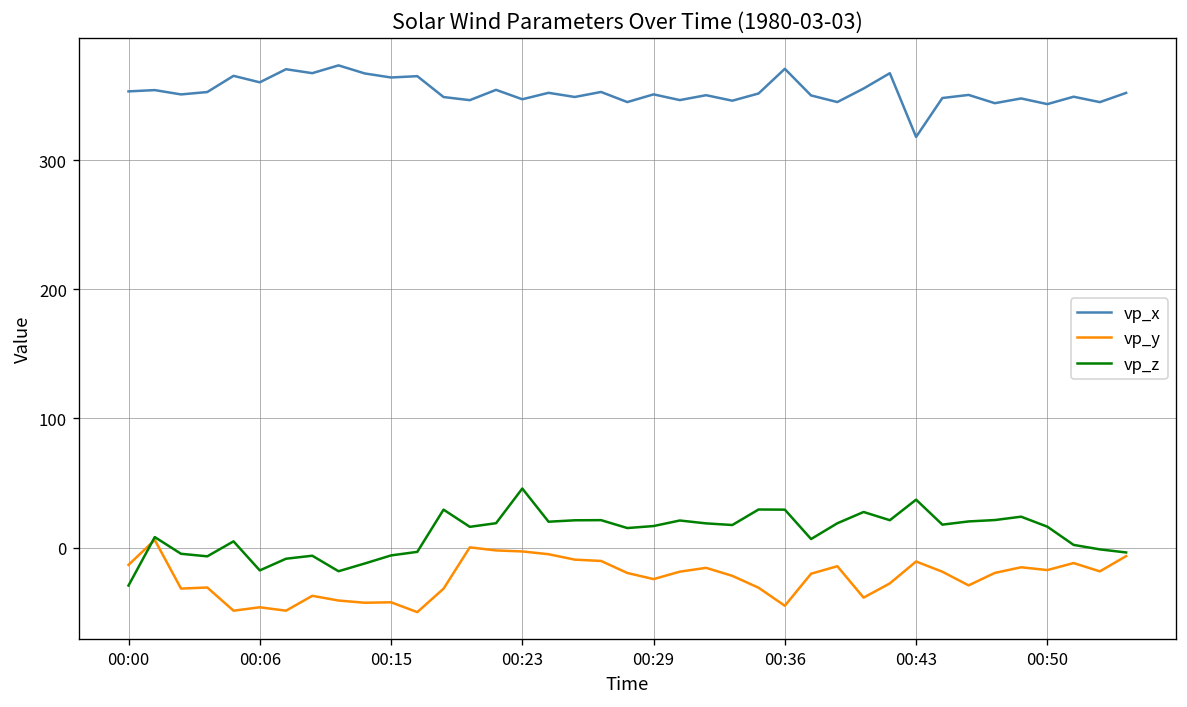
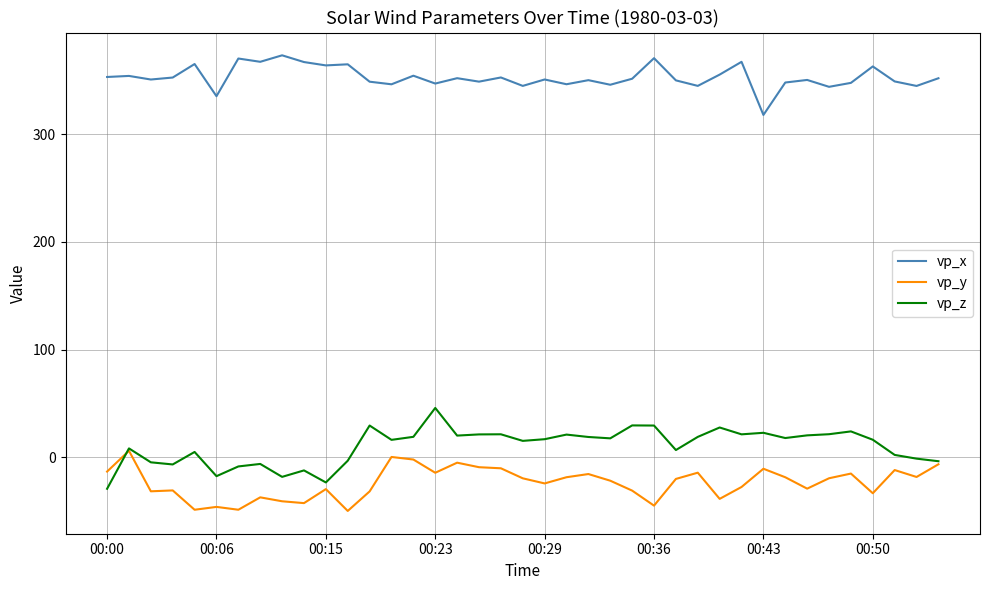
  {
    "vp_x": {
      "00:00": 353,
-     "00:06": 360,
+     "00:06": 335,
      "00:15": 364,
      "00:23": 347,
      "00:29": 351,
      "00:36": 371,
      "00:43": 318,
-     "00:50": 343
+     "00:50": 363
    },
    "vp_y": {
      "00:00": -13,
      "00:06": -46,
-     "00:15": -42,
-     "00:23": -3,
+     "00:15": -30,
+     "00:23": -14,
      "00:29": -24,
      "00:36": -45,
      "00:43": -11,
-     "00:50": -17
+     "00:50": -33
    },
    "vp_z": {
      "00:00": -29,
      "00:06": -18,
-     "00:15": -6,
+     "00:15": -23,
      "00:23": 46,
      "00:29": 17,
      "00:36": 29,
-     "00:43": 37,
+     "00:43": 23,
      "00:50": 16
    }
  }
